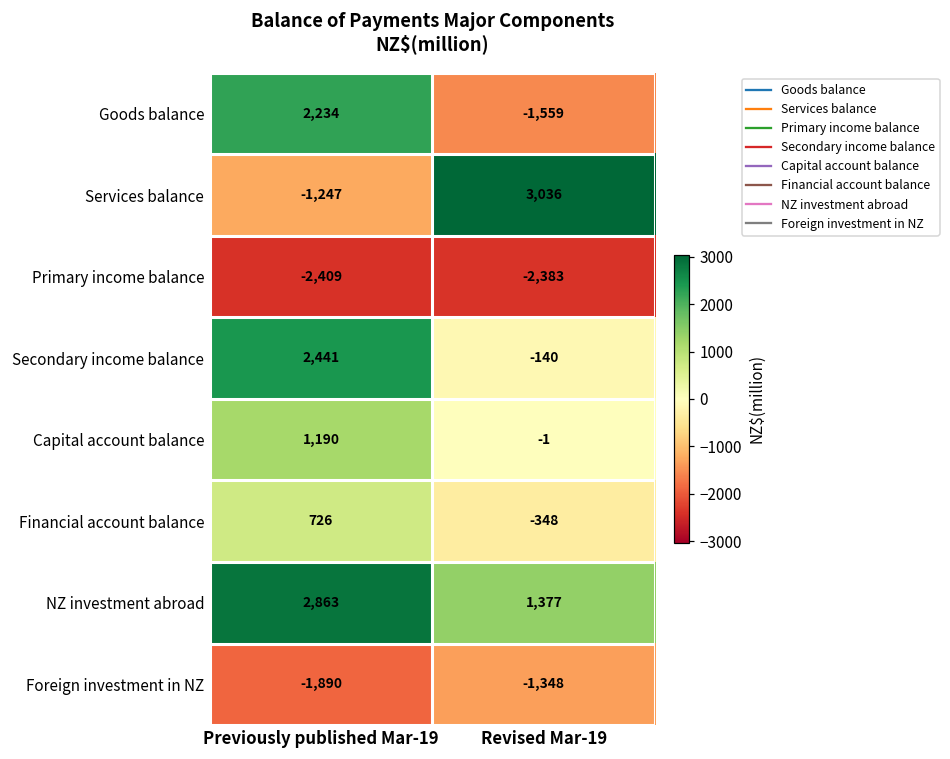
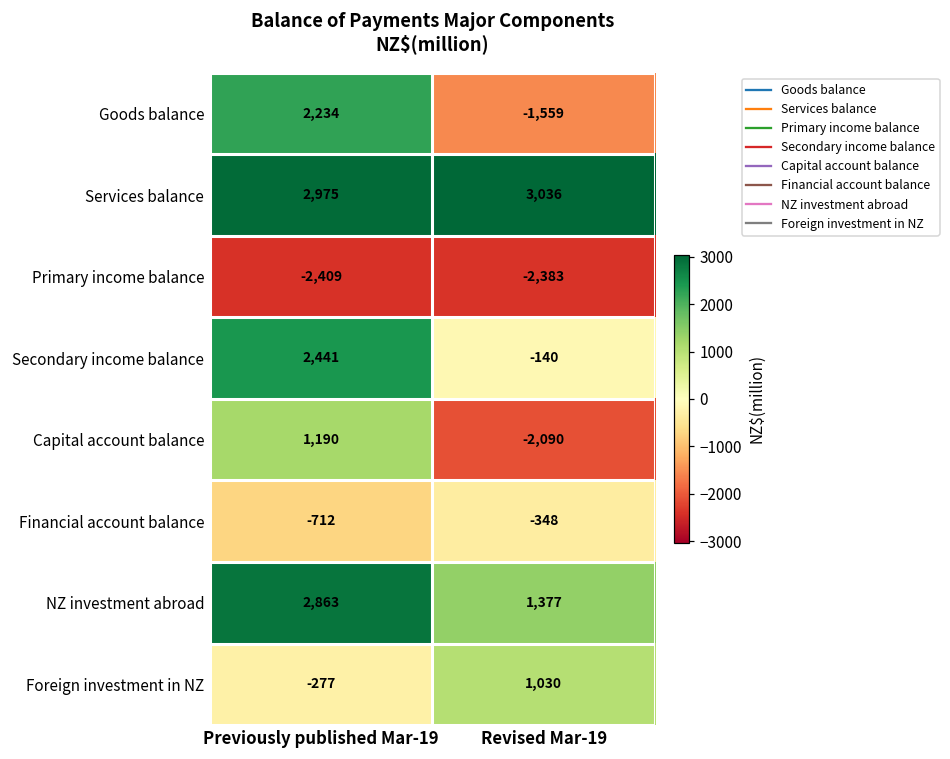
  {
    "Goods balance": {
      "Previously published Mar-19": "2,234",
      "Revised Mar-19": "-1,559"
    },
    "Services balance": {
-     "Previously published Mar-19": "-1,247",
+     "Previously published Mar-19": "2,975",
      "Revised Mar-19": "3,036"
    },
    "Primary income balance": {
      "Previously published Mar-19": "-2,409",
      "Revised Mar-19": "-2,383"
    },
    "Secondary income balance": {
      "Previously published Mar-19": "2,441",
      "Revised Mar-19": "-140"
    },
    "Capital account balance": {
      "Previously published Mar-19": "1,190",
-     "Revised Mar-19": "-1"
+     "Revised Mar-19": "-2,090"
    },
    "Financial account balance": {
-     "Previously published Mar-19": "726",
+     "Previously published Mar-19": "-712",
      "Revised Mar-19": "-348"
    },
    "NZ investment abroad": {
      "Previously published Mar-19": "2,863",
      "Revised Mar-19": "1,377"
    },
    "Foreign investment in NZ": {
-     "Previously published Mar-19": "-1,890",
-     "Revised Mar-19": "-1,348"
+     "Previously published Mar-19": "-277",
+     "Revised Mar-19": "1,030"
    }
  }
